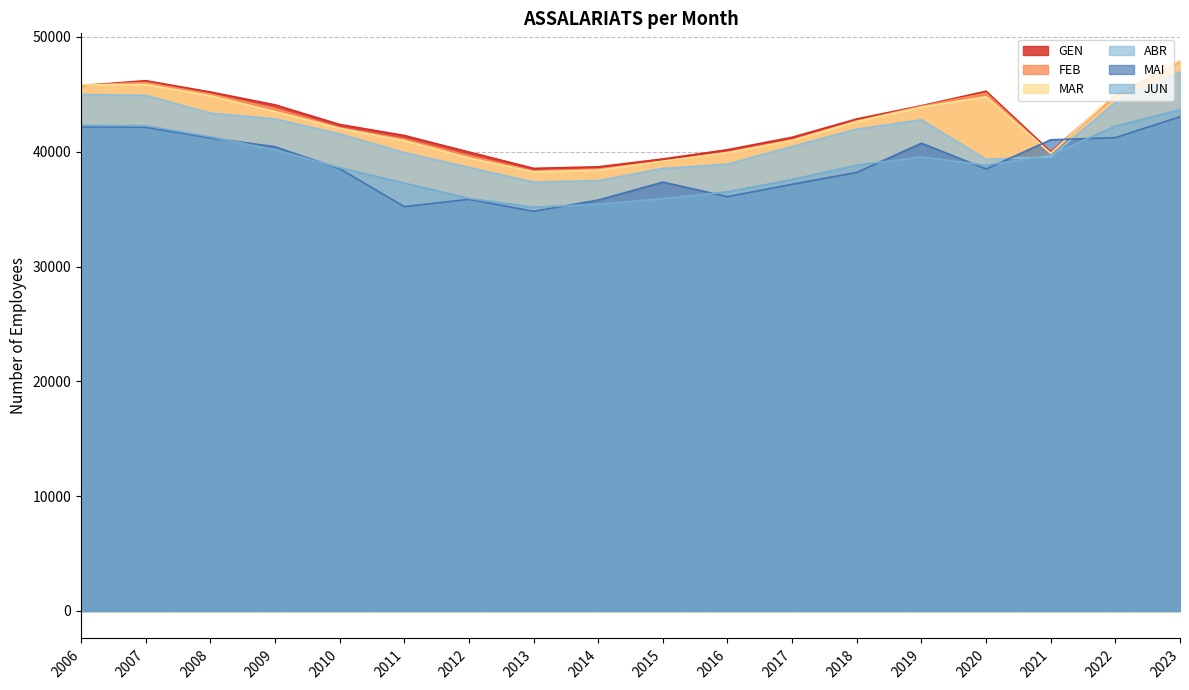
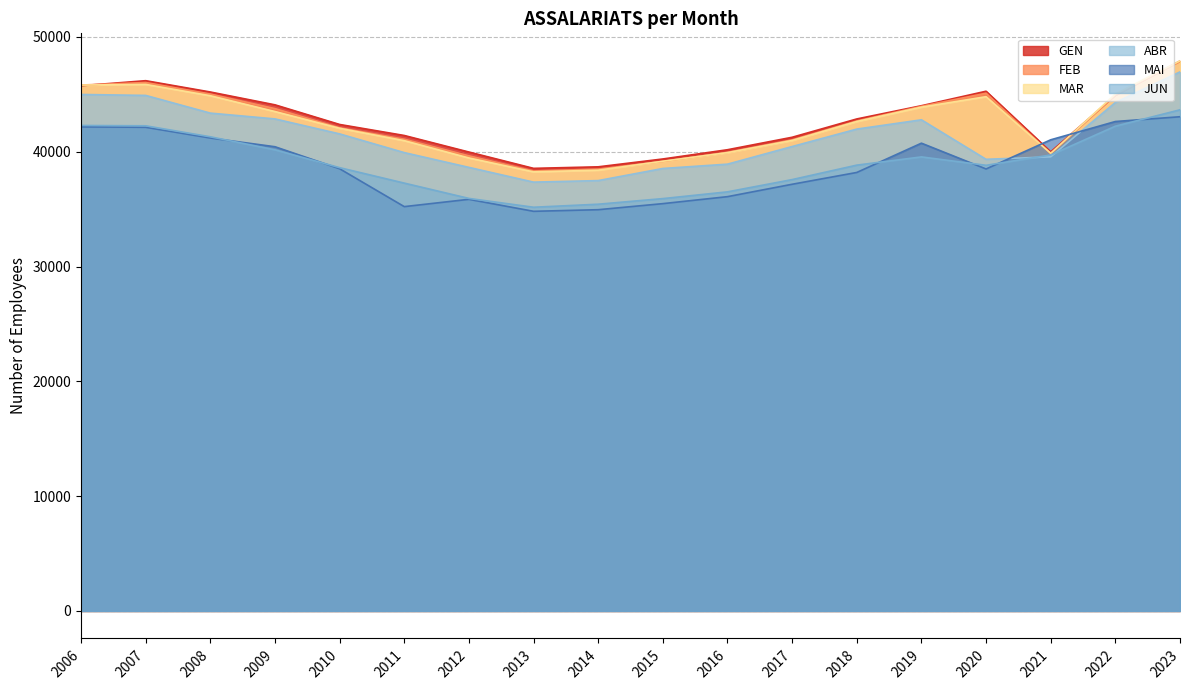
  {
    "GEN": {
      "2009": 44100,
      "2010": 42400,
      "2011": 41400,
      "2012": 40000,
      "2013": 38600,
      "2016": 40200,
      "2017": 41300
    },
    "FEB": {
      "2009": 43800
    },
    "MAR": {
      "2009": 43500,
      "2020": 44800
    },
    "MAI": {
      "2009": 40400,
      "2011": 35200,
      "2013": 34800,
-     "2014": 35800,
-     "2015": 37400,
+     "2014": 35000,
+     "2015": 35500,
      "2016": 36100,
      "2017": 37200,
      "2018": 38200,
      "2019": 40700,
      "2020": 38500,
      "2021": 41000,
-     "2022": 41200,
+     "2022": 42600,
      "2023": 43000
    }
  }
